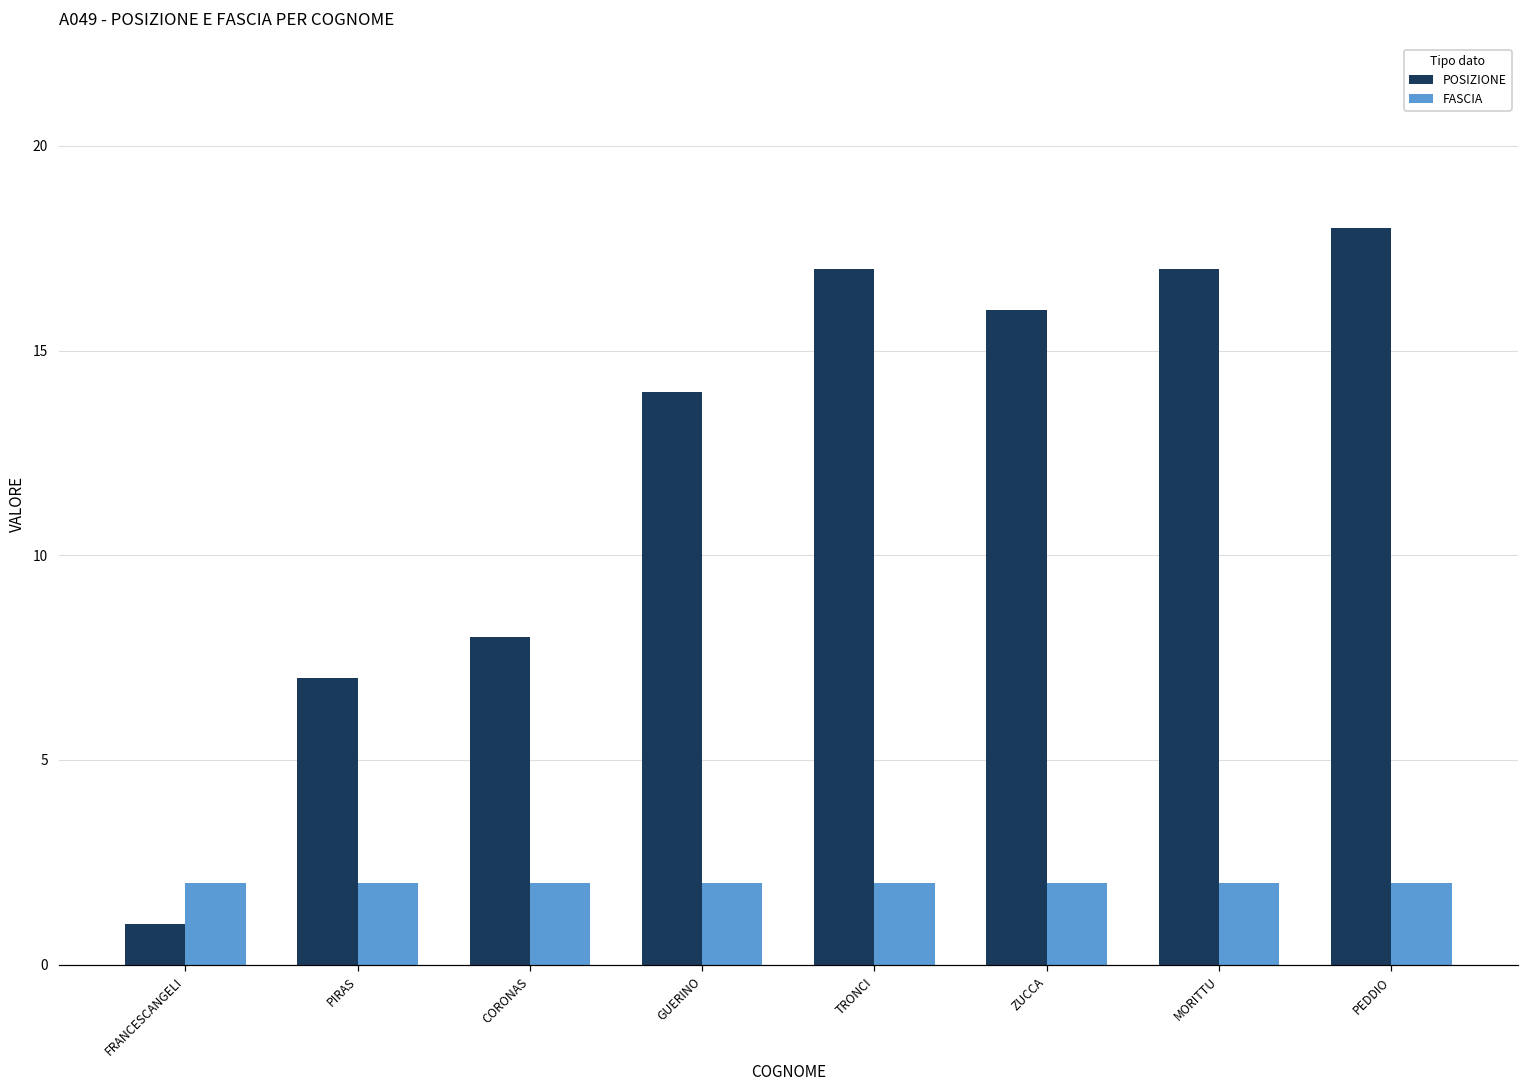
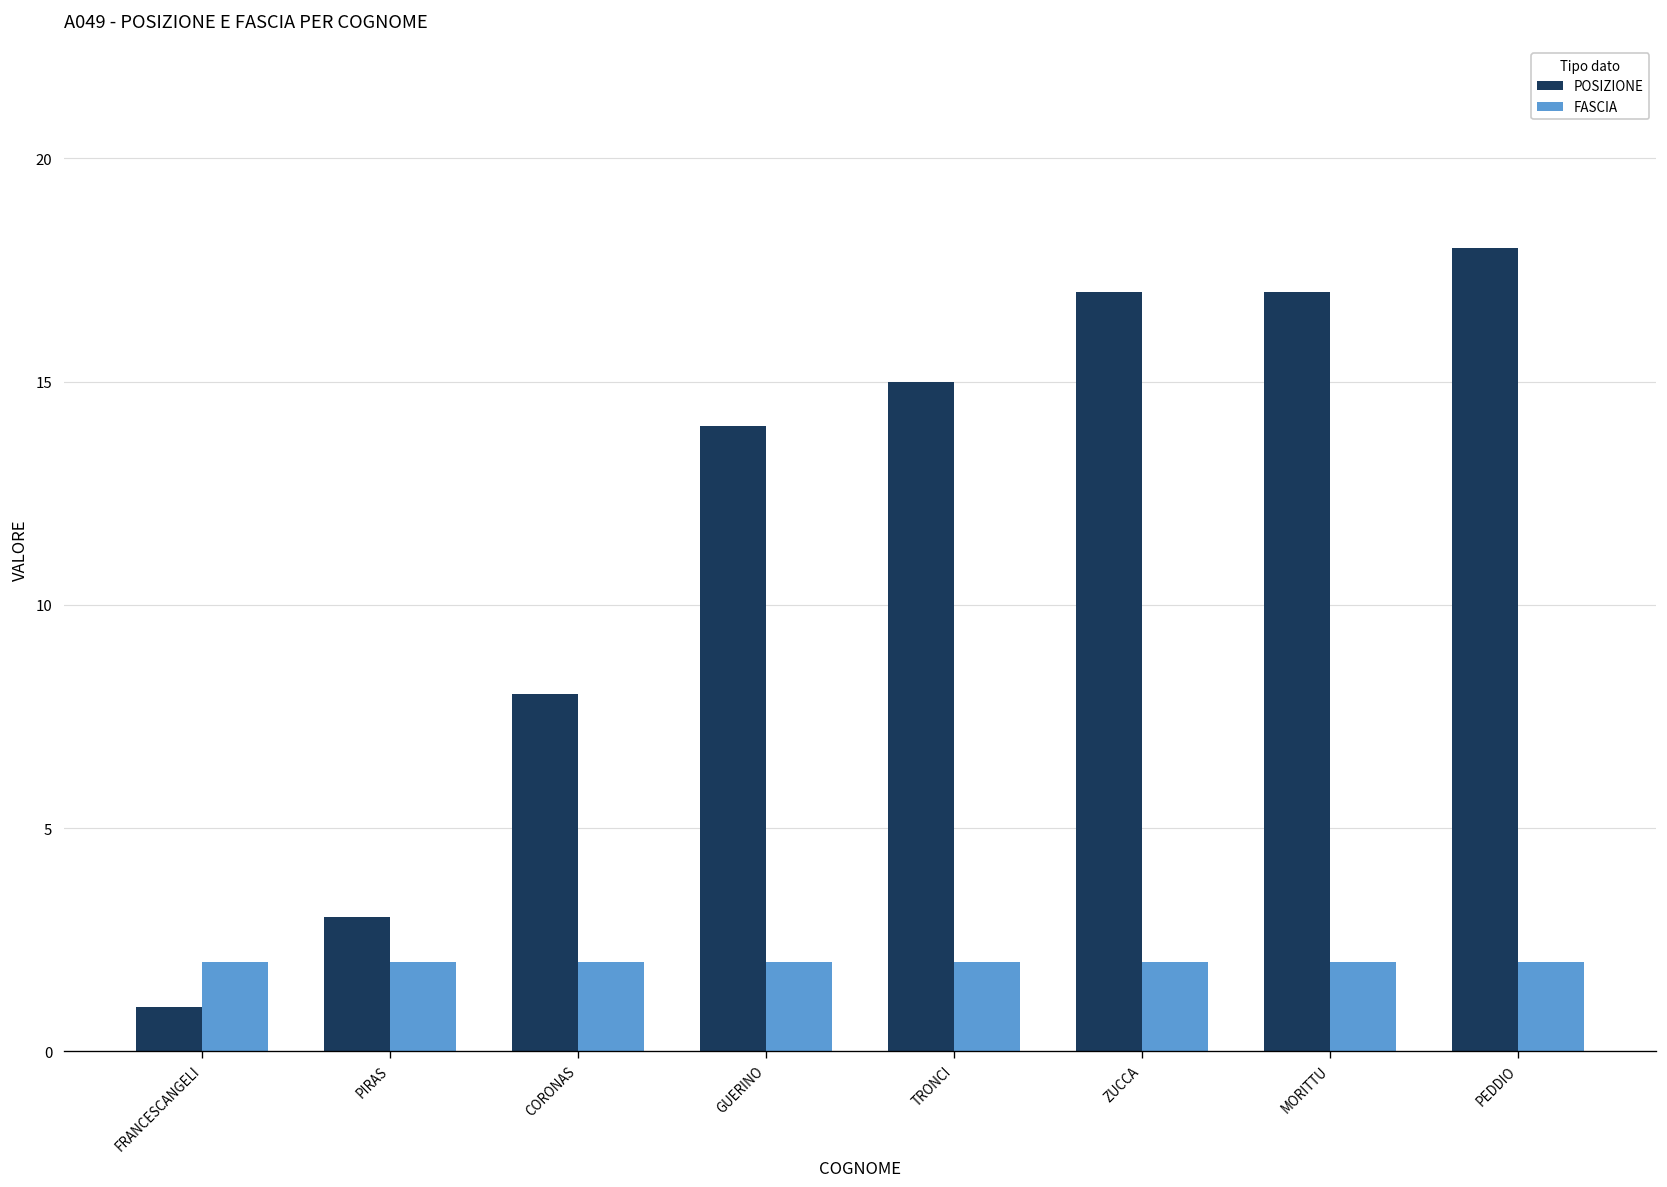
  {
    "POSIZIONE": {
      "FRANCESCANGELI": 1,
-     "PIRAS": 7,
+     "PIRAS": 3,
      "CORONAS": 8,
      "GUERINO": 14,
-     "TRONCI": 17,
-     "ZUCCA": 16,
+     "TRONCI": 15,
+     "ZUCCA": 17,
      "MORITTU": 17,
      "PEDDIO": 18
    },
    "FASCIA": {
      "FRANCESCANGELI": 2,
      "PIRAS": 2,
      "CORONAS": 2,
      "GUERINO": 2,
      "TRONCI": 2,
      "ZUCCA": 2,
      "MORITTU": 2,
      "PEDDIO": 2
    }
  }
